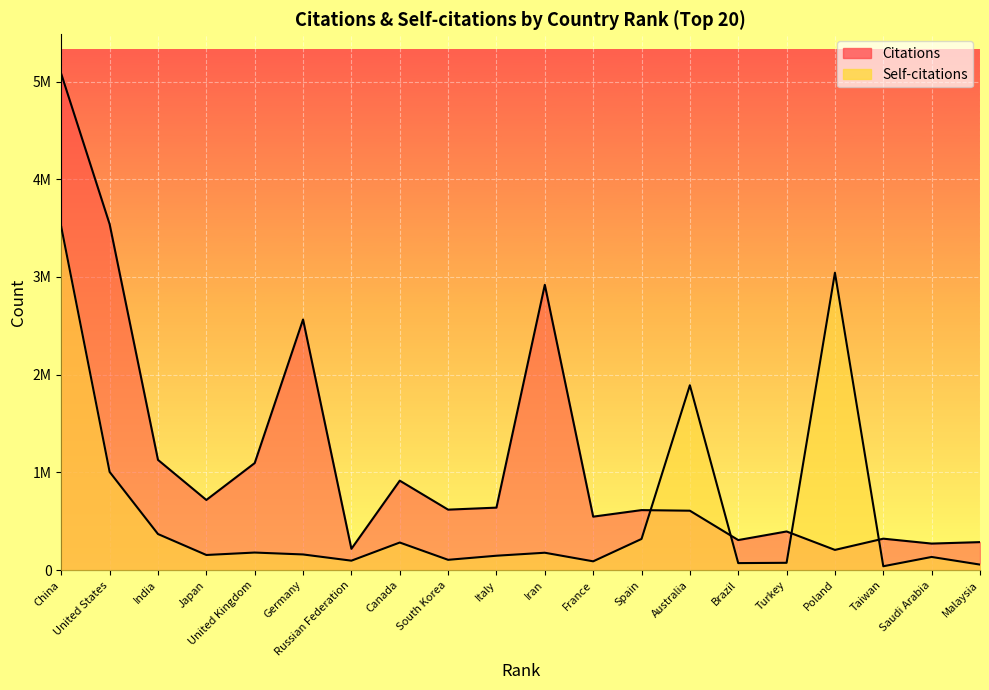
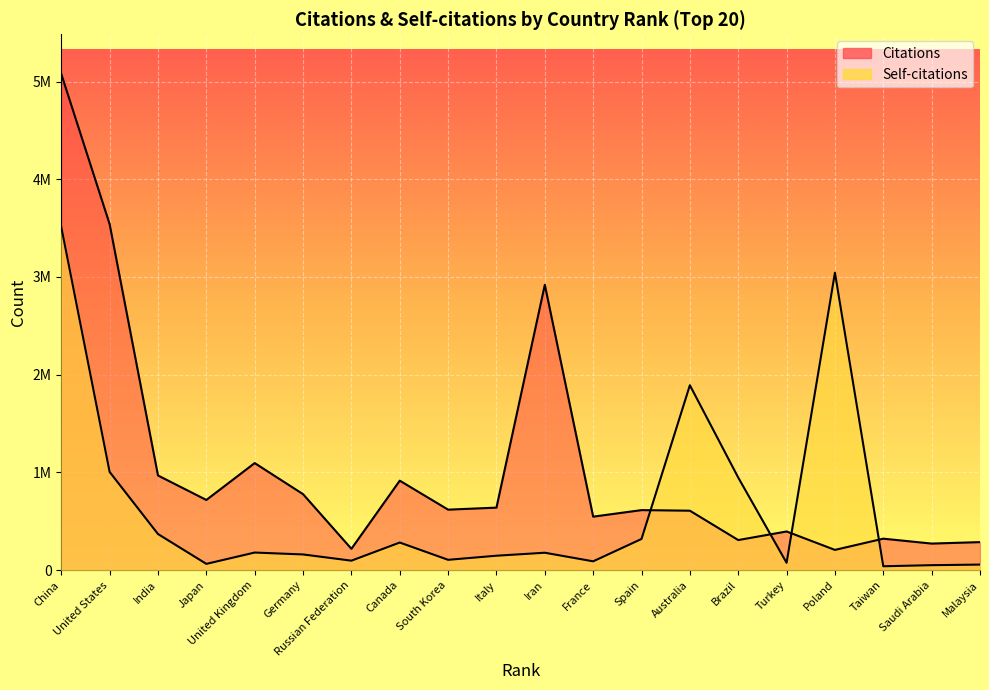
  {
    "Citations": {
      "China": 5100000,
      "United States": 3500000,
-     "India": 1100000,
+     "India": 1000000,
      "Japan": 700000,
      "United Kingdom": 1100000,
-     "Germany": 2600000,
+     "Germany": 800000,
      "Russian Federation": 200000,
      "Canada": 900000,
      "South Korea": 600000,
      "Italy": 600000,
      "Iran": 2900000,
      "France": 500000,
      "Spain": 600000,
      "Australia": 600000,
      "Brazil": 300000,
      "Turkey": 400000,
      "Poland": 200000,
      "Taiwan": 300000,
      "Saudi Arabia": 300000,
      "Malaysia": 300000
    },
    "Self-citations": {
      "China": 3500000,
      "United States": 1000000,
      "India": 400000,
-     "Japan": 200000,
+     "Japan": 100000,
      "United Kingdom": 200000,
      "Germany": 200000,
      "Russian Federation": 100000,
      "Canada": 300000,
      "South Korea": 100000,
      "Italy": 100000,
      "Iran": 200000,
      "France": 100000,
      "Spain": 300000,
      "Australia": 1900000,
-     "Brazil": 100000,
+     "Brazil": 900000,
      "Turkey": 100000,
      "Poland": 3000000,
      "Taiwan": 0,
-     "Saudi Arabia": 130000,
+     "Saudi Arabia": 50000,
      "Malaysia": 100000
    }
  }
